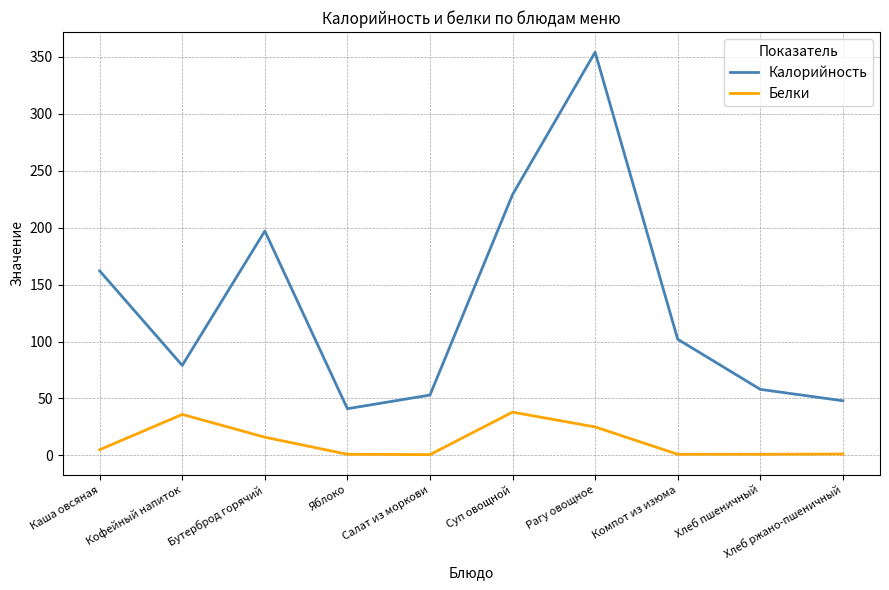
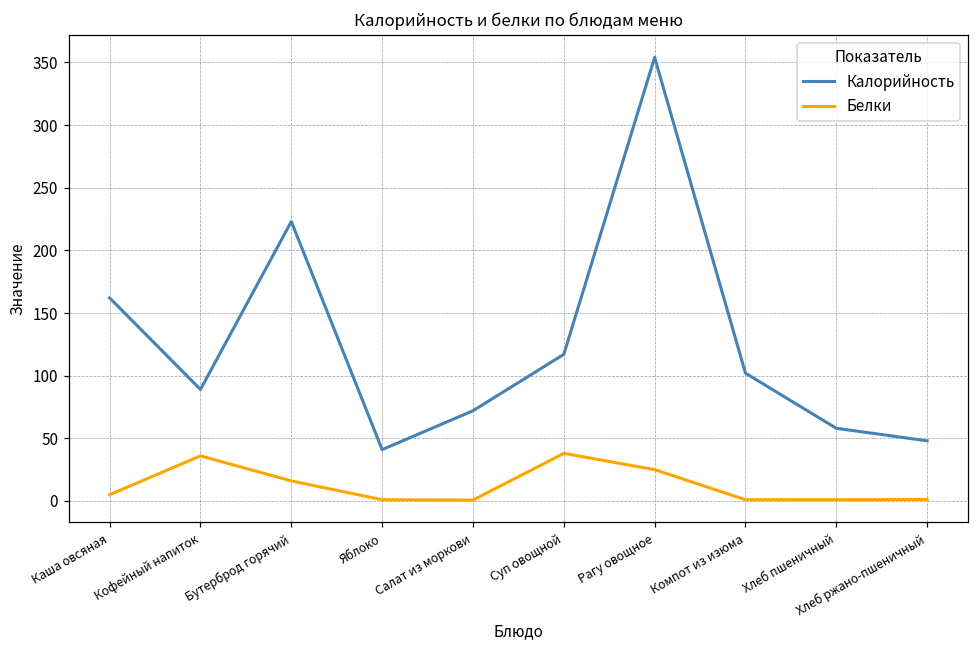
  {
    "Калорийность": {
      "Каша овсяная": 162,
-     "Кофейный напиток": 79,
-     "Бутерброд горячий": 197,
+     "Кофейный напиток": 89,
+     "Бутерброд горячий": 223,
      "Яблоко": 41,
-     "Салат из моркови": 53,
-     "Суп овощной": 229,
+     "Салат из моркови": 72,
+     "Суп овощной": 117,
      "Рагу овощное": 354,
      "Компот из изюма": 102,
      "Хлеб пшеничный": 58,
      "Хлеб ржано-пшеничный": 48
    },
    "Белки": {
      "Каша овсяная": 5,
      "Кофейный напиток": 36,
      "Бутерброд горячий": 16,
      "Яблоко": 1,
      "Салат из моркови": 1,
      "Суп овощной": 38,
      "Рагу овощное": 25,
      "Компот из изюма": 1,
      "Хлеб пшеничный": 1,
      "Хлеб ржано-пшеничный": 1
    }
  }
